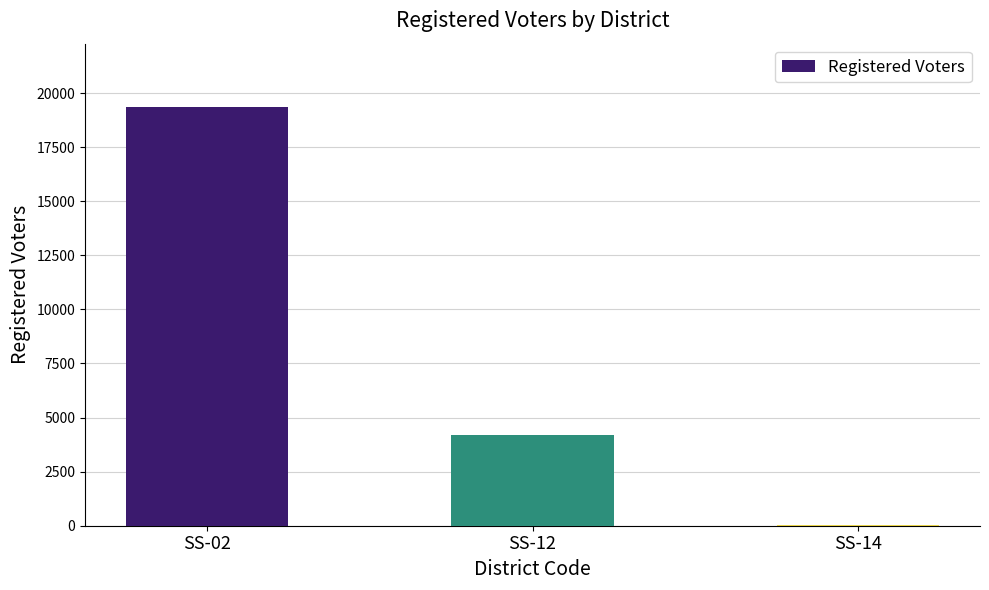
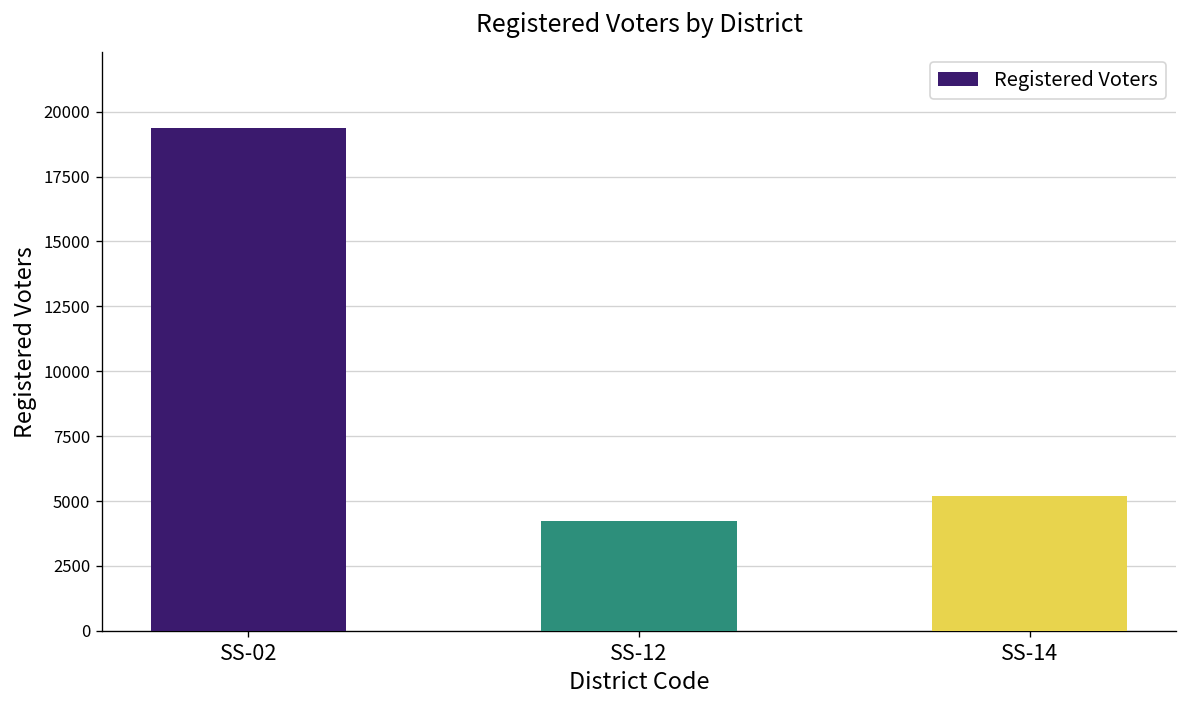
  {
    "SS-02": 19400,
    "SS-12": 4200,
-   "SS-14": 0
+   "SS-14": 5200
  }
